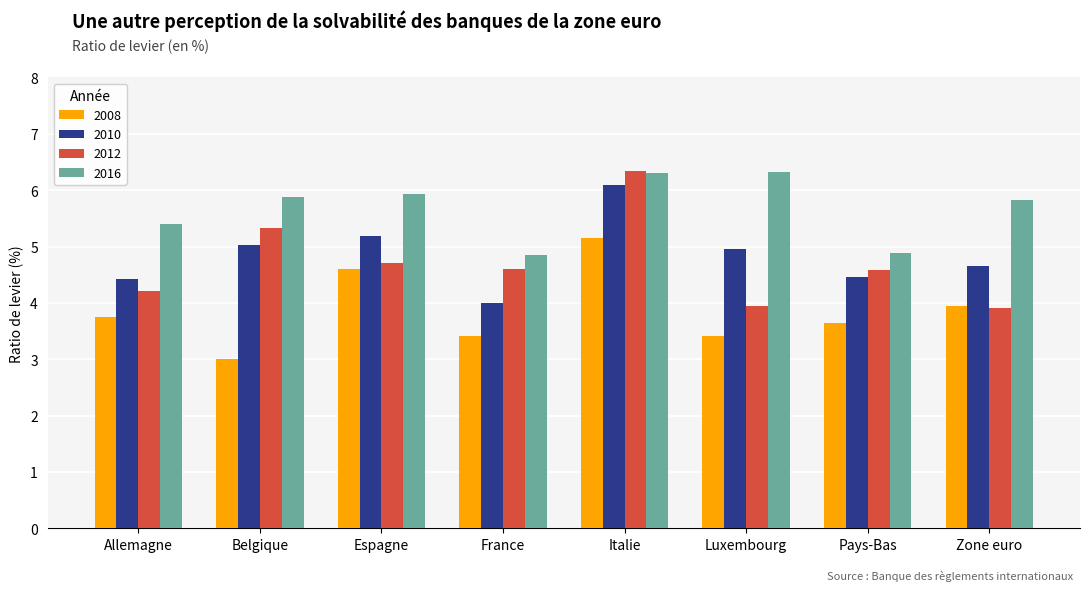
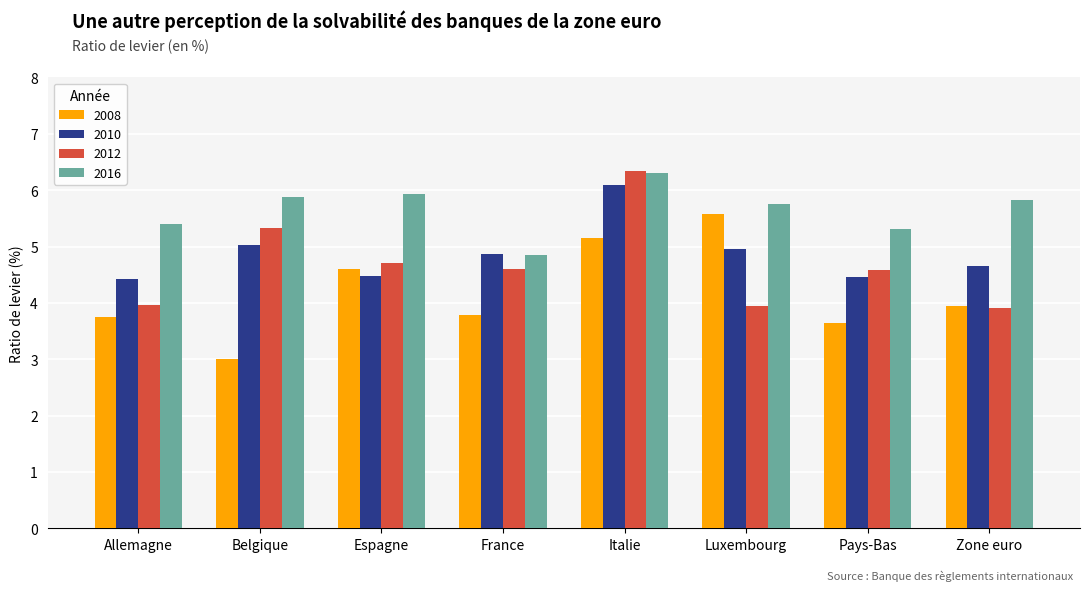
  {
    "2008": {
      "Allemagne": 3.8,
      "Belgique": 3.0,
      "Espagne": 4.6,
-     "France": 3.4,
+     "France": 3.8,
      "Italie": 5.1,
-     "Luxembourg": 3.4,
+     "Luxembourg": 5.6,
      "Pays-Bas": 3.7,
      "Zone euro": 4.0
    },
    "2010": {
      "Allemagne": 4.4,
      "Belgique": 5.0,
-     "Espagne": 5.2,
-     "France": 4.0,
+     "Espagne": 4.5,
+     "France": 4.9,
      "Italie": 6.1,
      "Luxembourg": 5.0,
      "Pays-Bas": 4.5,
      "Zone euro": 4.7
    },
    "2012": {
-     "Allemagne": 4.2,
+     "Allemagne": 4.0,
      "Belgique": 5.3,
      "Espagne": 4.7,
      "France": 4.6,
      "Italie": 6.3,
      "Luxembourg": 3.9,
      "Pays-Bas": 4.6,
      "Zone euro": 3.9
    },
    "2016": {
      "Allemagne": 5.4,
      "Belgique": 5.9,
      "Espagne": 5.9,
      "France": 4.9,
      "Italie": 6.3,
-     "Luxembourg": 6.3,
-     "Pays-Bas": 4.9,
+     "Luxembourg": 5.8,
+     "Pays-Bas": 5.3,
      "Zone euro": 5.8
    }
  }
